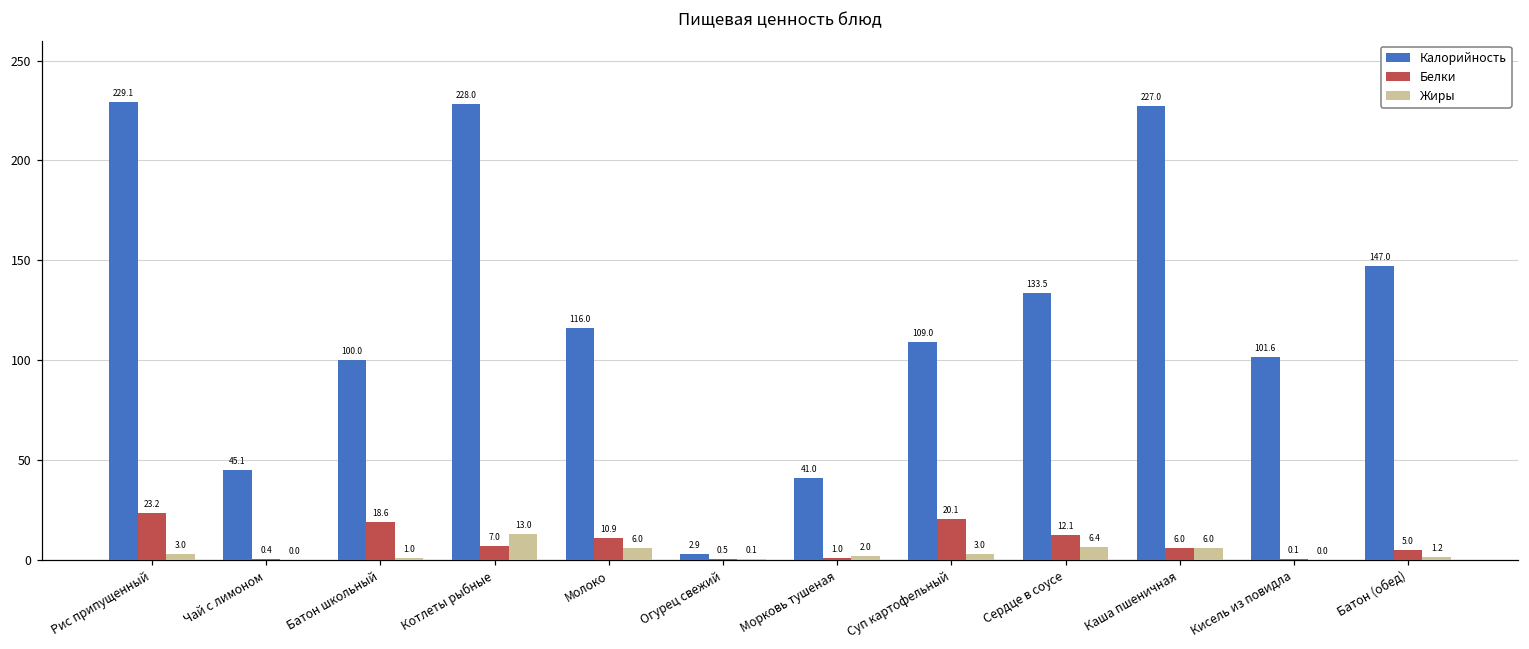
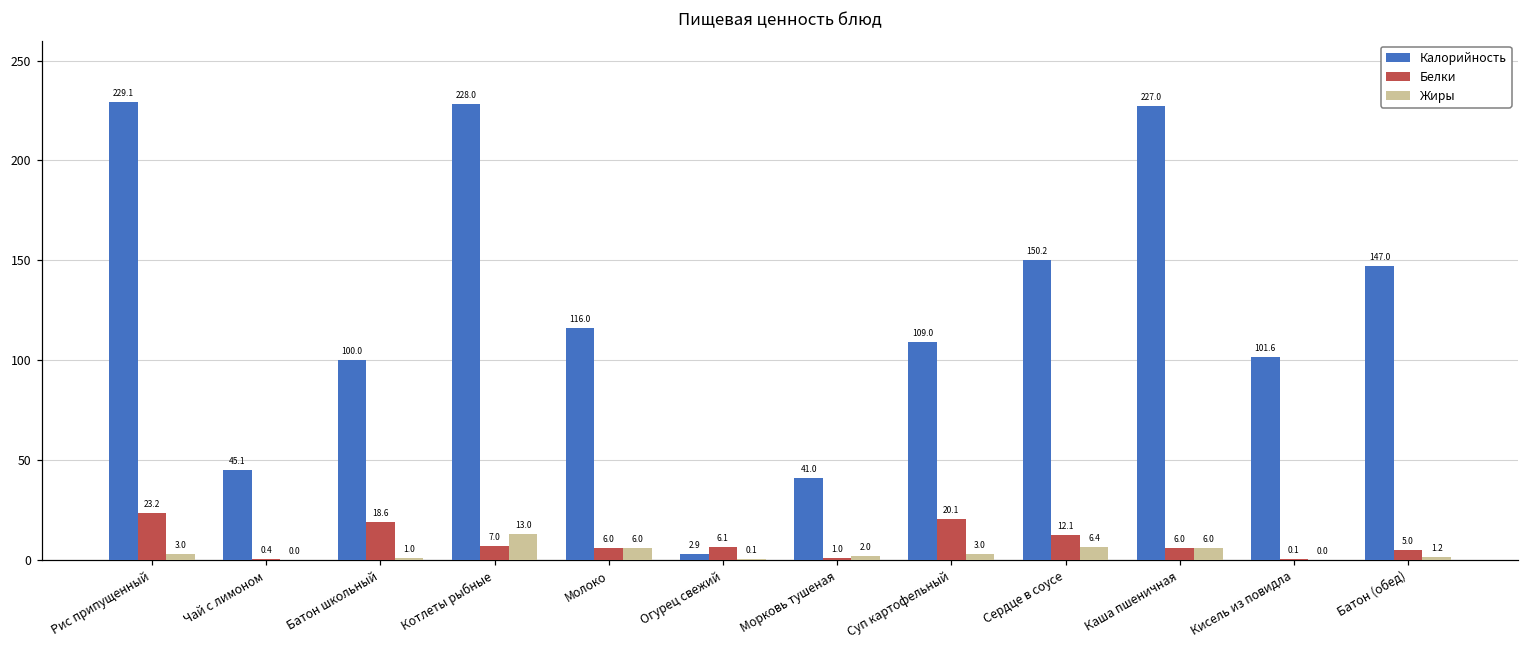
  {
    "Калорийность": {
      "Рис припущенный": 229.1,
      "Чай с лимоном": 45.1,
      "Батон школьный": 100.0,
      "Котлеты рыбные": 228.0,
      "Молоко": 116.0,
      "Огурец свежий": 2.9,
      "Морковь тушеная": 41.0,
      "Суп картофельный": 109.0,
-     "Сердце в соусе": 133.5,
+     "Сердце в соусе": 150.2,
      "Каша пшеничная": 227.0,
      "Кисель из повидла": 101.6,
      "Батон (обед)": 147.0
    },
    "Белки": {
      "Рис припущенный": 23.2,
      "Чай с лимоном": 0.4,
      "Батон школьный": 18.6,
      "Котлеты рыбные": 7.0,
-     "Молоко": 10.9,
-     "Огурец свежий": 0.5,
+     "Молоко": 6.0,
+     "Огурец свежий": 6.1,
      "Морковь тушеная": 1.0,
      "Суп картофельный": 20.1,
      "Сердце в соусе": 12.1,
      "Каша пшеничная": 6.0,
      "Кисель из повидла": 0.1,
      "Батон (обед)": 5.0
    },
    "Жиры": {
      "Рис припущенный": 3.0,
      "Чай с лимоном": 0.0,
      "Батон школьный": 1.0,
      "Котлеты рыбные": 13.0,
      "Молоко": 6.0,
      "Огурец свежий": 0.1,
      "Морковь тушеная": 2.0,
      "Суп картофельный": 3.0,
      "Сердце в соусе": 6.4,
      "Каша пшеничная": 6.0,
      "Кисель из повидла": 0.0,
      "Батон (обед)": 1.2
    }
  }
